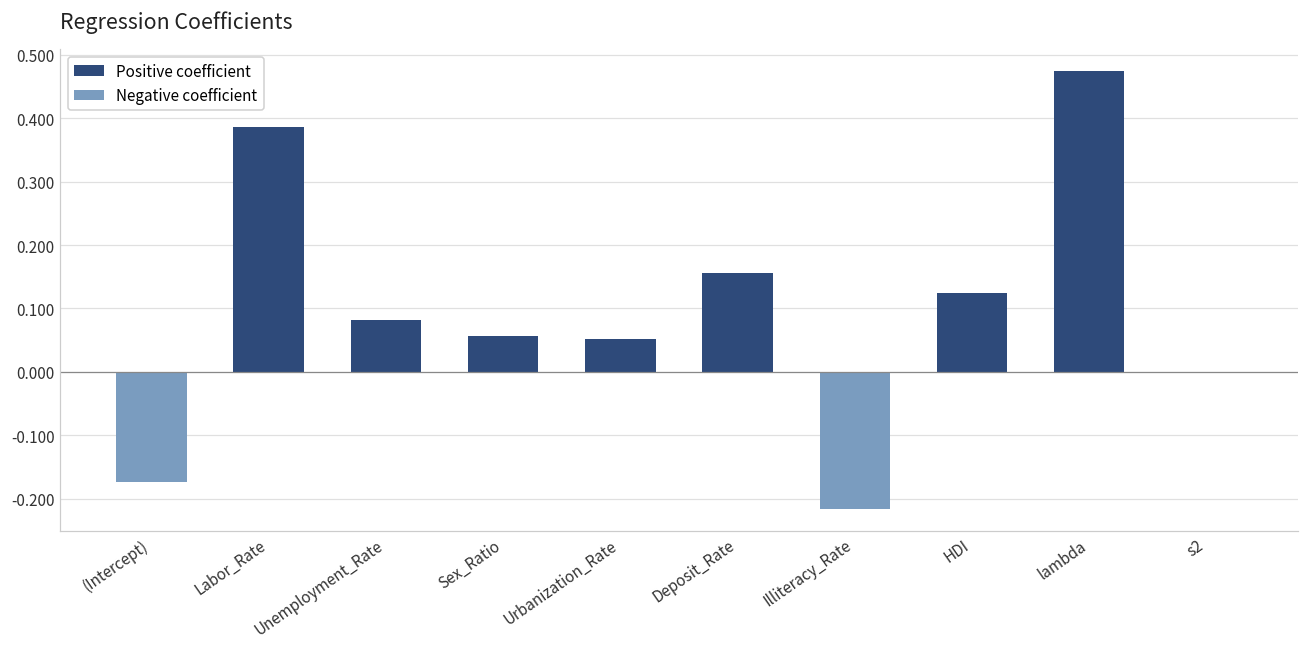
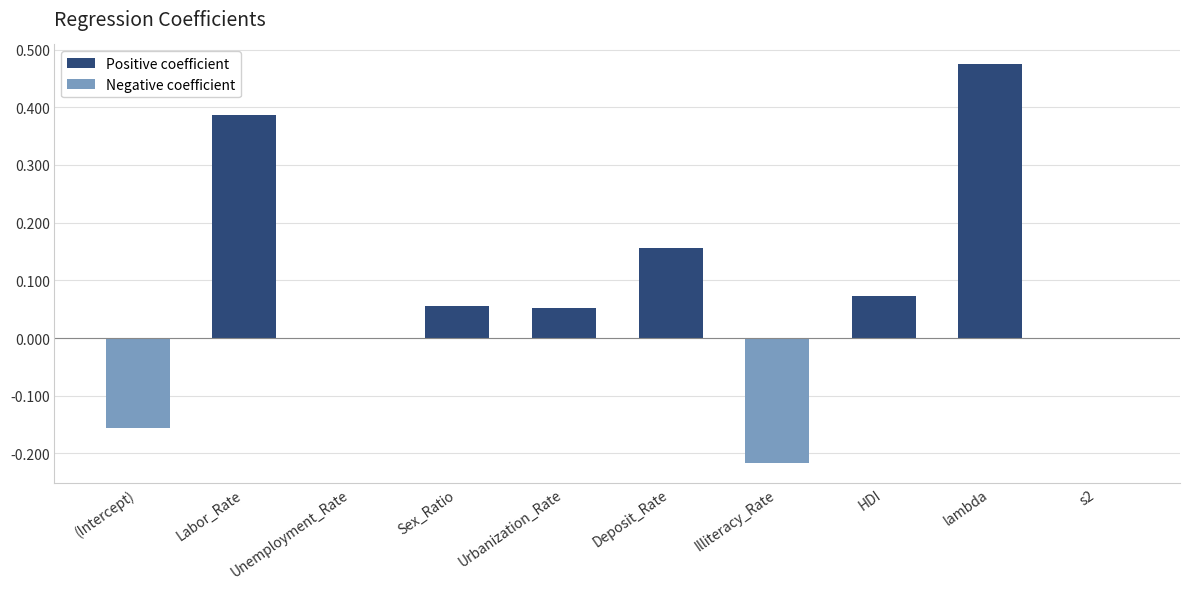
  {
-   "(Intercept)": -0.17,
+   "(Intercept)": -0.16,
    "Labor_Rate": 0.39,
-   "Unemployment_Rate": 0.08,
+   "Unemployment_Rate": 0.00,
    "Sex_Ratio": 0.06,
    "Urbanization_Rate": 0.05,
    "Deposit_Rate": 0.16,
    "Illiteracy_Rate": -0.22,
-   "HDI": 0.12,
+   "HDI": 0.07,
    "lambda": 0.47
  }
